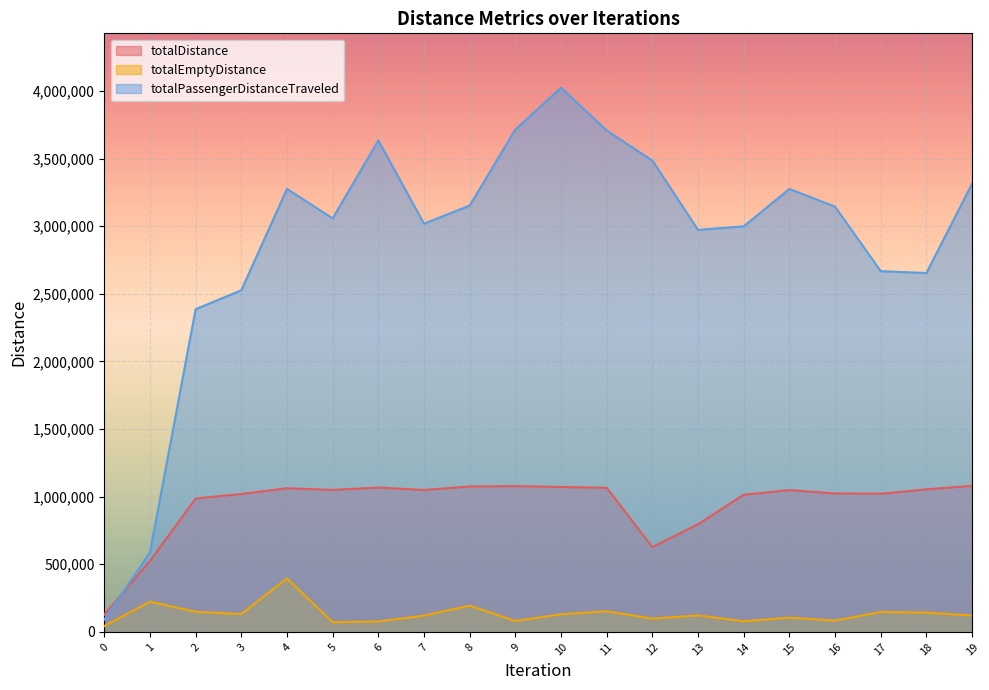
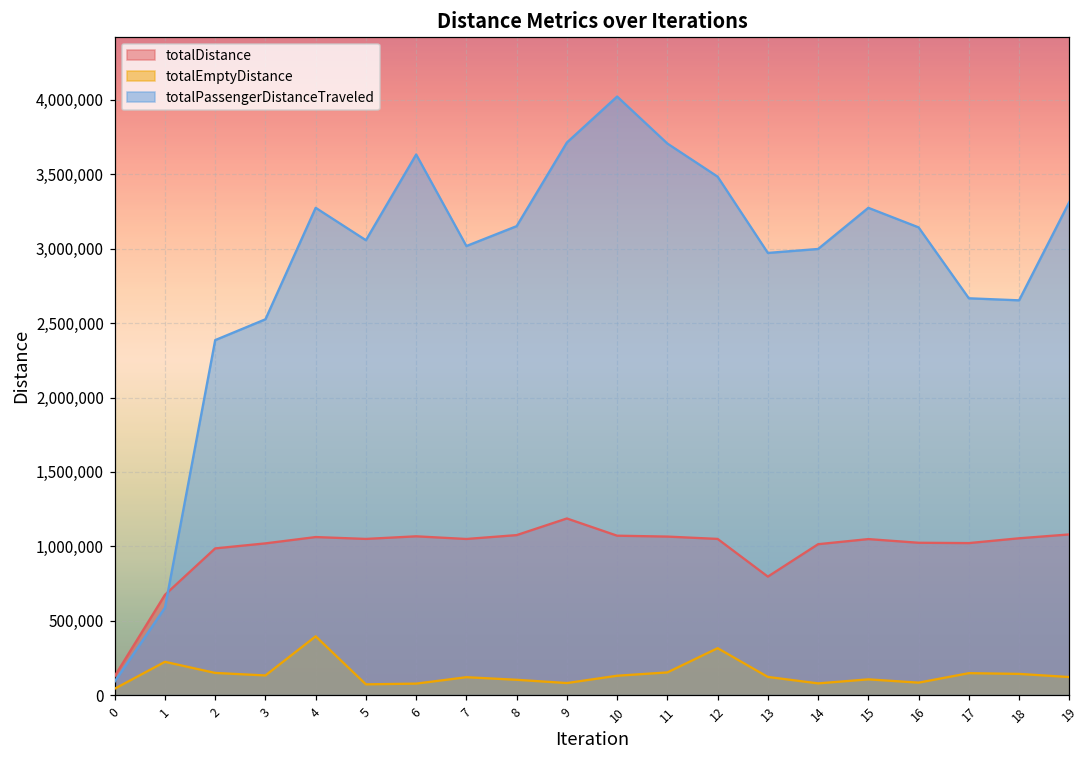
  {
    "totalDistance": {
      "0": "130,000",
-     "1": "520,000",
+     "1": "670,000",
      "2": "990,000",
      "3": "1,020,000",
      "4": "1,060,000",
      "5": "1,050,000",
      "6": "1,070,000",
      "7": "1,050,000",
      "8": "1,080,000",
-     "9": "1,080,000",
+     "9": "1,190,000",
      "10": "1,070,000",
      "11": "1,070,000",
-     "12": "630,000",
+     "12": "1,050,000",
      "13": "800,000",
      "14": "1,010,000",
      "15": "1,050,000",
      "16": "1,020,000",
      "17": "1,020,000",
      "18": "1,050,000",
      "19": "1,080,000"
    },
    "totalEmptyDistance": {
      "0": "40,000",
      "1": "220,000",
      "2": "150,000",
      "3": "130,000",
      "4": "400,000",
      "5": "70,000",
      "6": "80,000",
      "7": "120,000",
-     "8": "190,000",
+     "8": "100,000",
      "9": "80,000",
      "10": "130,000",
      "11": "150,000",
-     "12": "100,000",
+     "12": "320,000",
      "13": "120,000",
      "14": "80,000",
      "15": "110,000",
      "16": "80,000",
      "17": "150,000",
      "18": "140,000",
      "19": "120,000"
    },
    "totalPassengerDistanceTraveled": {
      "0": "90,000",
      "1": "590,000",
      "2": "2,390,000",
      "3": "2,530,000",
      "4": "3,280,000",
      "5": "3,060,000",
      "6": "3,630,000",
      "7": "3,020,000",
      "8": "3,150,000",
      "9": "3,710,000",
      "10": "4,020,000",
      "11": "3,710,000",
      "12": "3,480,000",
      "13": "2,970,000",
      "14": "3,000,000",
      "15": "3,280,000",
      "16": "3,140,000",
      "17": "2,670,000",
      "18": "2,650,000",
      "19": "3,310,000"
    }
  }
